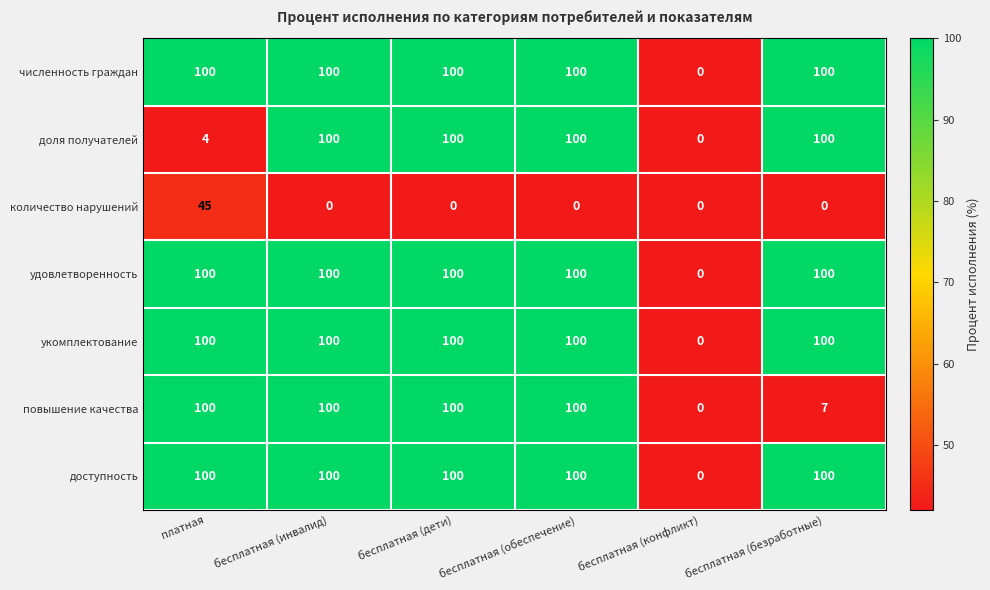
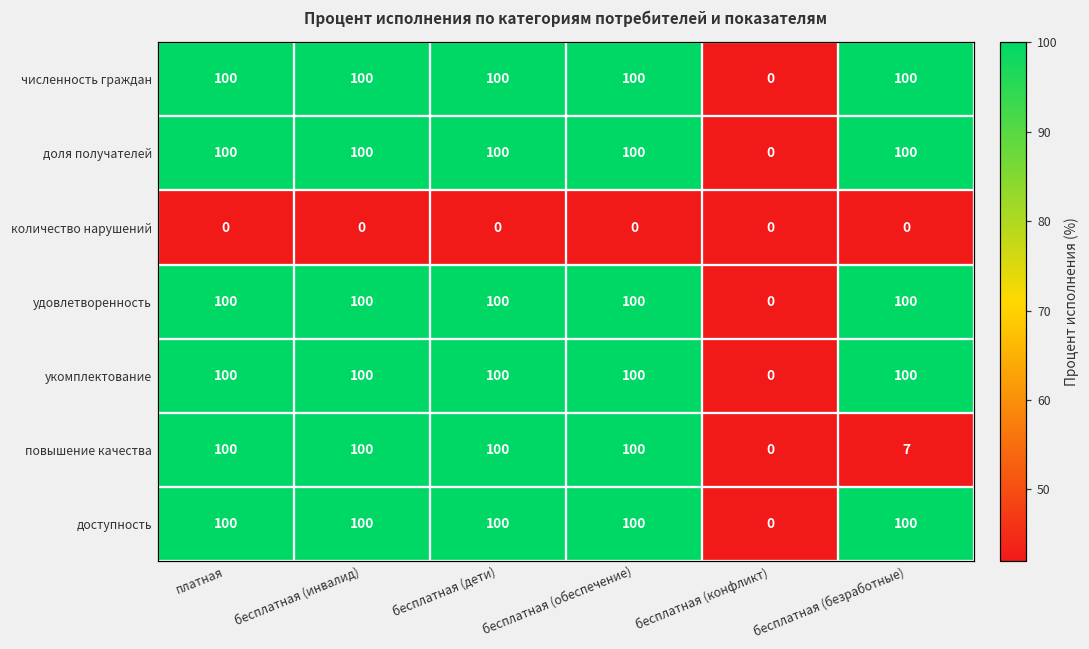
  {
    "численность граждан": {
      "платная": 100,
      "бесплатная (инвалид)": 100,
      "бесплатная (дети)": 100,
      "бесплатная (обеспечение)": 100,
      "бесплатная (конфликт)": 0,
      "бесплатная (безработные)": 100
    },
    "доля получателей": {
-     "платная": 4,
+     "платная": 100,
      "бесплатная (инвалид)": 100,
      "бесплатная (дети)": 100,
      "бесплатная (обеспечение)": 100,
      "бесплатная (конфликт)": 0,
      "бесплатная (безработные)": 100
    },
    "количество нарушений": {
-     "платная": 45,
+     "платная": 0,
      "бесплатная (инвалид)": 0,
      "бесплатная (дети)": 0,
      "бесплатная (обеспечение)": 0,
      "бесплатная (конфликт)": 0,
      "бесплатная (безработные)": 0
    },
    "удовлетворенность": {
      "платная": 100,
      "бесплатная (инвалид)": 100,
      "бесплатная (дети)": 100,
      "бесплатная (обеспечение)": 100,
      "бесплатная (конфликт)": 0,
      "бесплатная (безработные)": 100
    },
    "укомплектование": {
      "платная": 100,
      "бесплатная (инвалид)": 100,
      "бесплатная (дети)": 100,
      "бесплатная (обеспечение)": 100,
      "бесплатная (конфликт)": 0,
      "бесплатная (безработные)": 100
    },
    "повышение качества": {
      "платная": 100,
      "бесплатная (инвалид)": 100,
      "бесплатная (дети)": 100,
      "бесплатная (обеспечение)": 100,
      "бесплатная (конфликт)": 0,
      "бесплатная (безработные)": 7
    },
    "доступность": {
      "платная": 100,
      "бесплатная (инвалид)": 100,
      "бесплатная (дети)": 100,
      "бесплатная (обеспечение)": 100,
      "бесплатная (конфликт)": 0,
      "бесплатная (безработные)": 100
    }
  }
